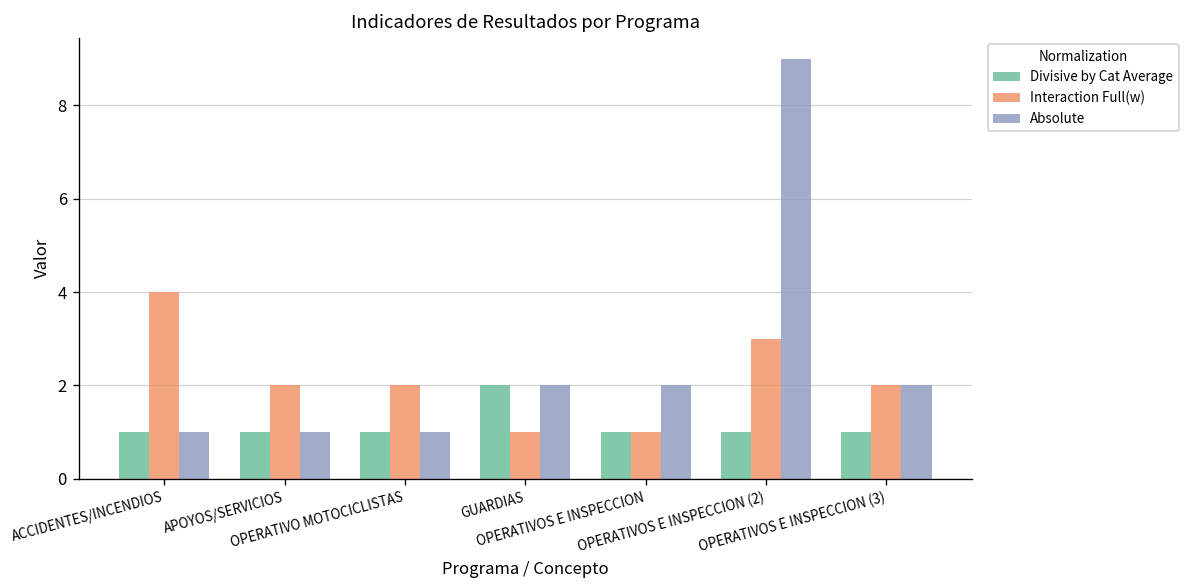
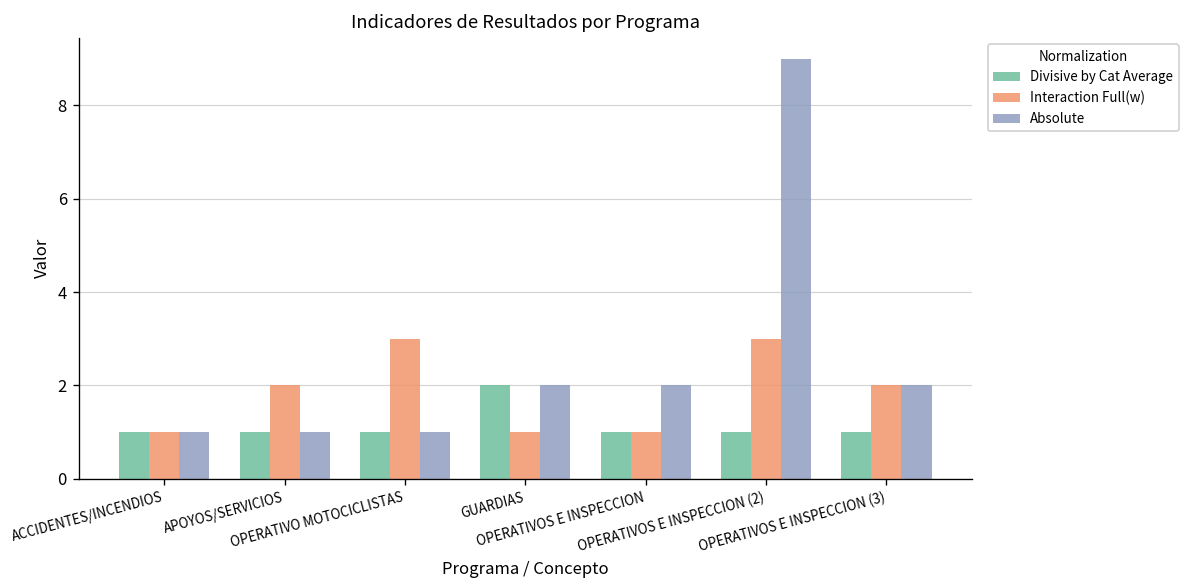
  {
    "Interaction Full(w)": {
-     "ACCIDENTES/INCENDIOS": 4,
+     "ACCIDENTES/INCENDIOS": 1,
      "APOYOS/SERVICIOS": 2,
-     "OPERATIVO MOTOCICLISTAS": 2,
+     "OPERATIVO MOTOCICLISTAS": 3,
      "GUARDIAS": 1,
      "OPERATIVOS E INSPECCION": 1,
      "OPERATIVOS E INSPECCION (2)": 3,
      "OPERATIVOS E INSPECCION (3)": 2
    }
  }
